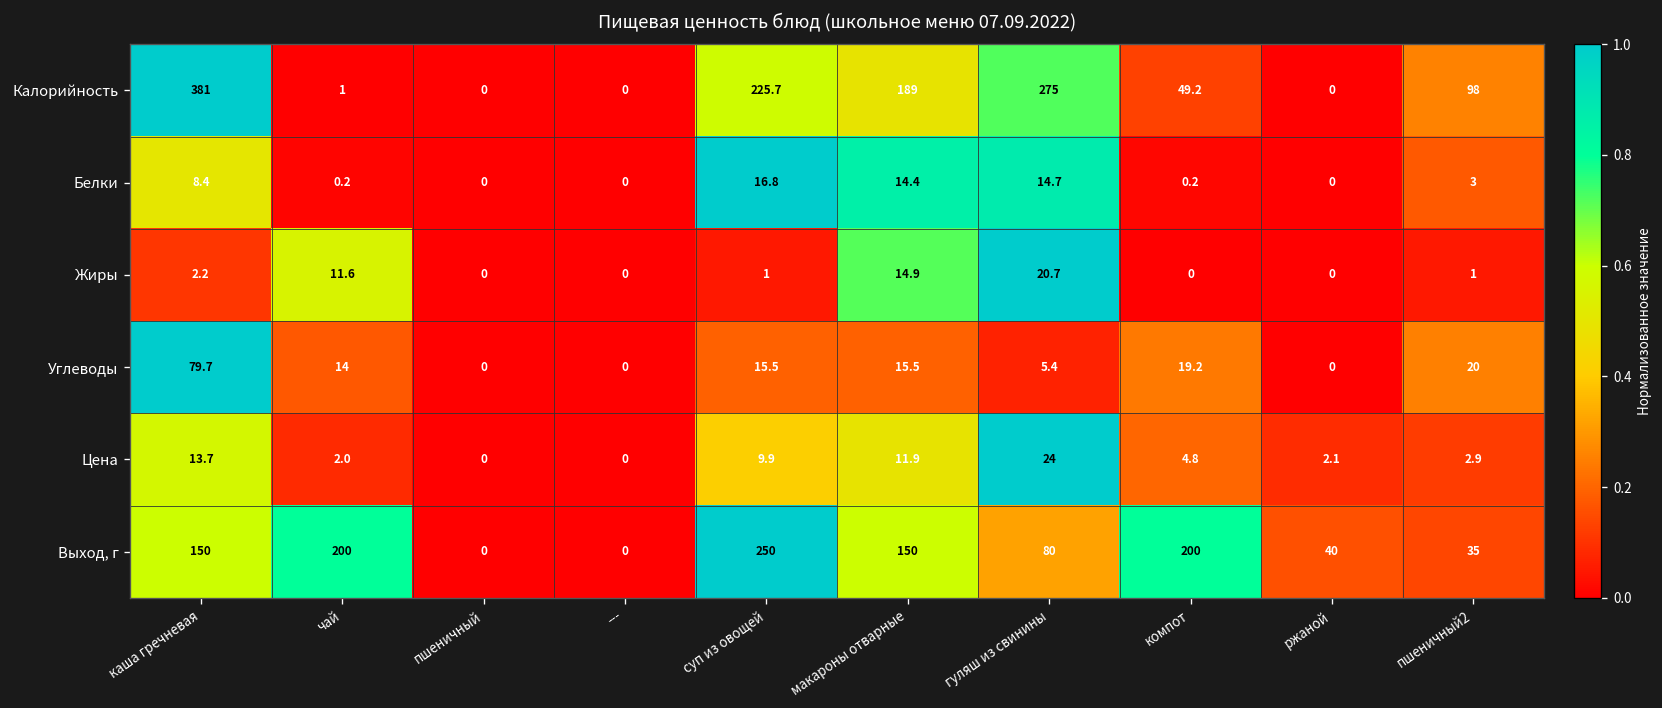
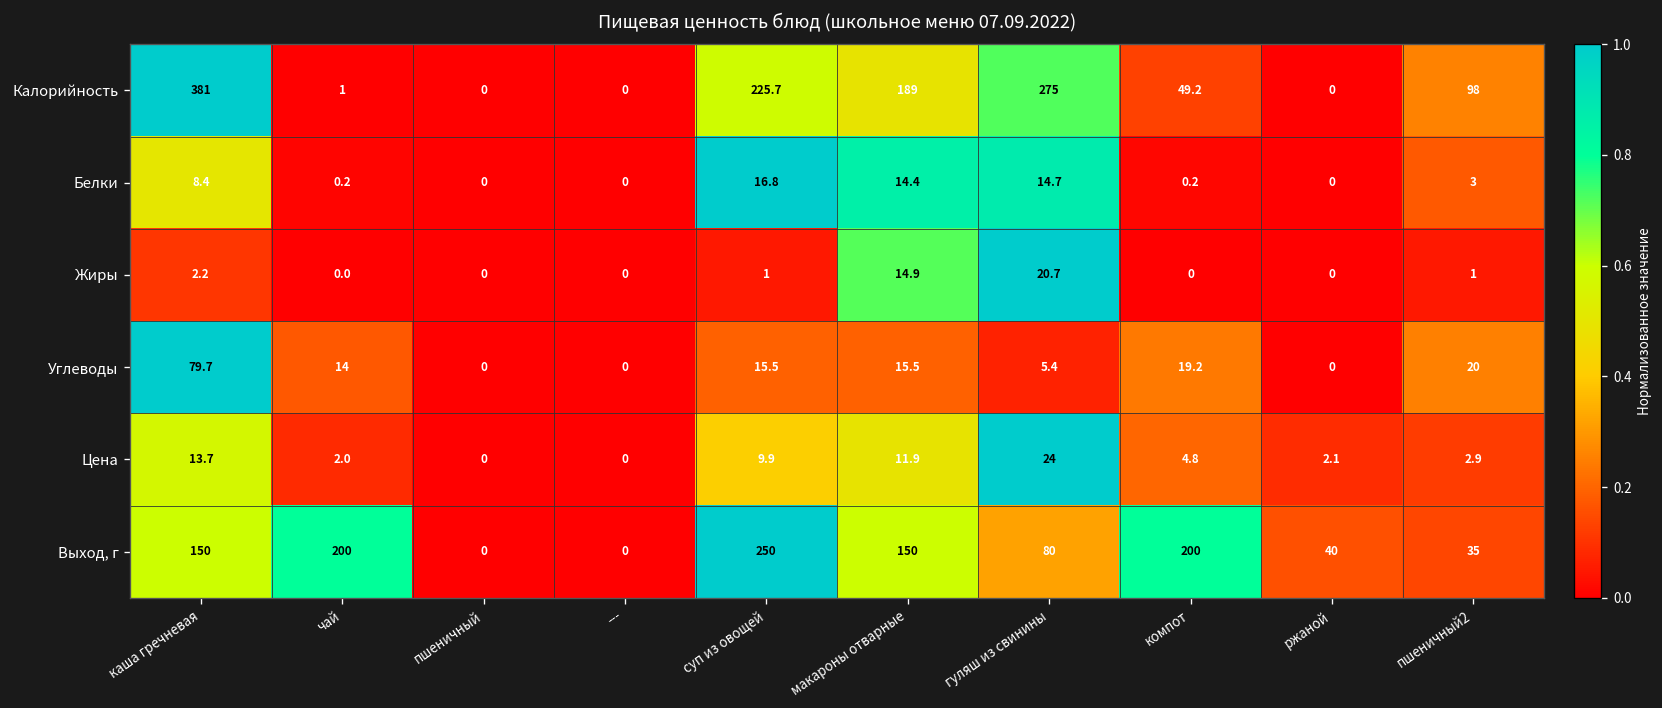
  {
    "Калорийность": {
      "каша гречневая": 381,
      "чай": 1,
      "пшеничный": 0,
      "---": 0,
      "суп из овощей": 225.7,
      "макароны отварные": 189,
      "гуляш из свинины": 275,
      "компот": 49.2,
      "ржаной": 0,
      "пшеничный2": 98
    },
    "Белки": {
      "каша гречневая": 8.4,
      "чай": 0.2,
      "пшеничный": 0,
      "---": 0,
      "суп из овощей": 16.8,
      "макароны отварные": 14.4,
      "гуляш из свинины": 14.7,
      "компот": 0.2,
      "ржаной": 0,
      "пшеничный2": 3
    },
    "Жиры": {
      "каша гречневая": 2.2,
-     "чай": 11.6,
+     "чай": 0.0,
      "пшеничный": 0,
      "---": 0,
      "суп из овощей": 1,
      "макароны отварные": 14.9,
      "гуляш из свинины": 20.7,
      "компот": 0,
      "ржаной": 0,
      "пшеничный2": 1
    },
    "Углеводы": {
      "каша гречневая": 79.7,
      "чай": 14,
      "пшеничный": 0,
      "---": 0,
      "суп из овощей": 15.5,
      "макароны отварные": 15.5,
      "гуляш из свинины": 5.4,
      "компот": 19.2,
      "ржаной": 0,
      "пшеничный2": 20
    },
    "Цена": {
      "каша гречневая": 13.7,
      "чай": 2.0,
      "пшеничный": 0,
      "---": 0,
      "суп из овощей": 9.9,
      "макароны отварные": 11.9,
      "гуляш из свинины": 24,
      "компот": 4.8,
      "ржаной": 2.1,
      "пшеничный2": 2.9
    },
    "Выход, г": {
      "каша гречневая": 150,
      "чай": 200,
      "пшеничный": 0,
      "---": 0,
      "суп из овощей": 250,
      "макароны отварные": 150,
      "гуляш из свинины": 80,
      "компот": 200,
      "ржаной": 40,
      "пшеничный2": 35
    }
  }
